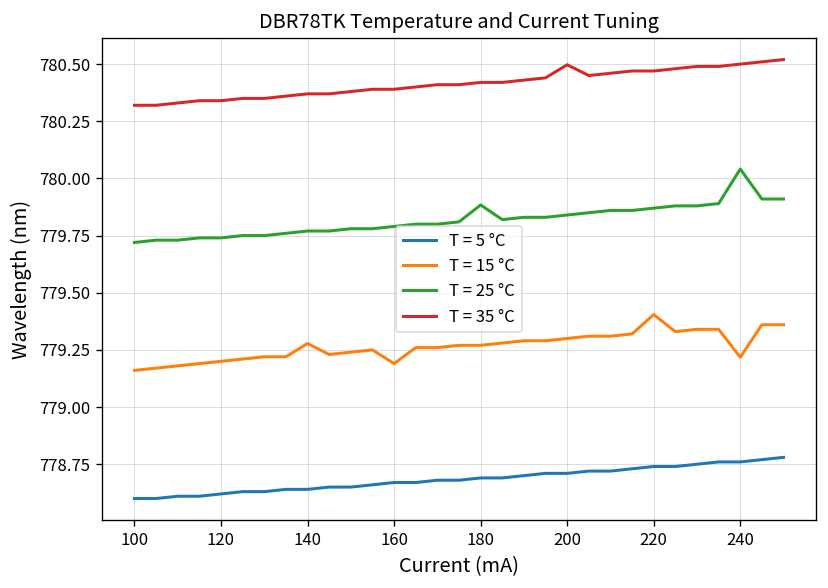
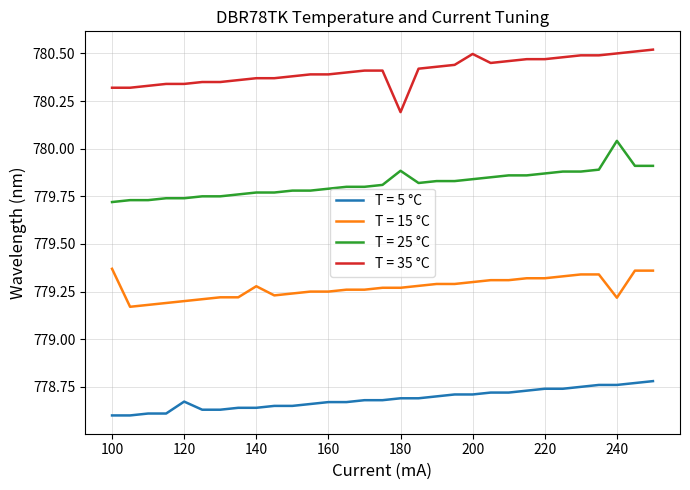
  {
    "T = 5 °C": {
      "100": 778.60,
-     "120": 778.62,
+     "120": 778.67,
      "140": 778.64,
      "160": 778.67,
      "180": 778.69,
      "200": 778.71,
      "220": 778.74,
      "240": 778.76
    },
    "T = 15 °C": {
-     "100": 779.16,
+     "100": 779.37,
      "120": 779.20,
      "140": 779.28,
-     "160": 779.19,
+     "160": 779.25,
      "180": 779.27,
      "200": 779.30,
-     "220": 779.40,
+     "220": 779.32,
      "240": 779.22
    },
    "T = 25 °C": {
      "100": 779.72,
      "120": 779.74,
      "140": 779.77,
      "160": 779.79,
      "180": 779.88,
      "200": 779.84,
      "220": 779.87,
      "240": 780.04
    },
    "T = 35 °C": {
      "100": 780.32,
      "120": 780.34,
      "140": 780.37,
      "160": 780.39,
-     "180": 780.42,
+     "180": 780.19,
      "200": 780.50,
      "220": 780.47,
      "240": 780.50
    }
  }
